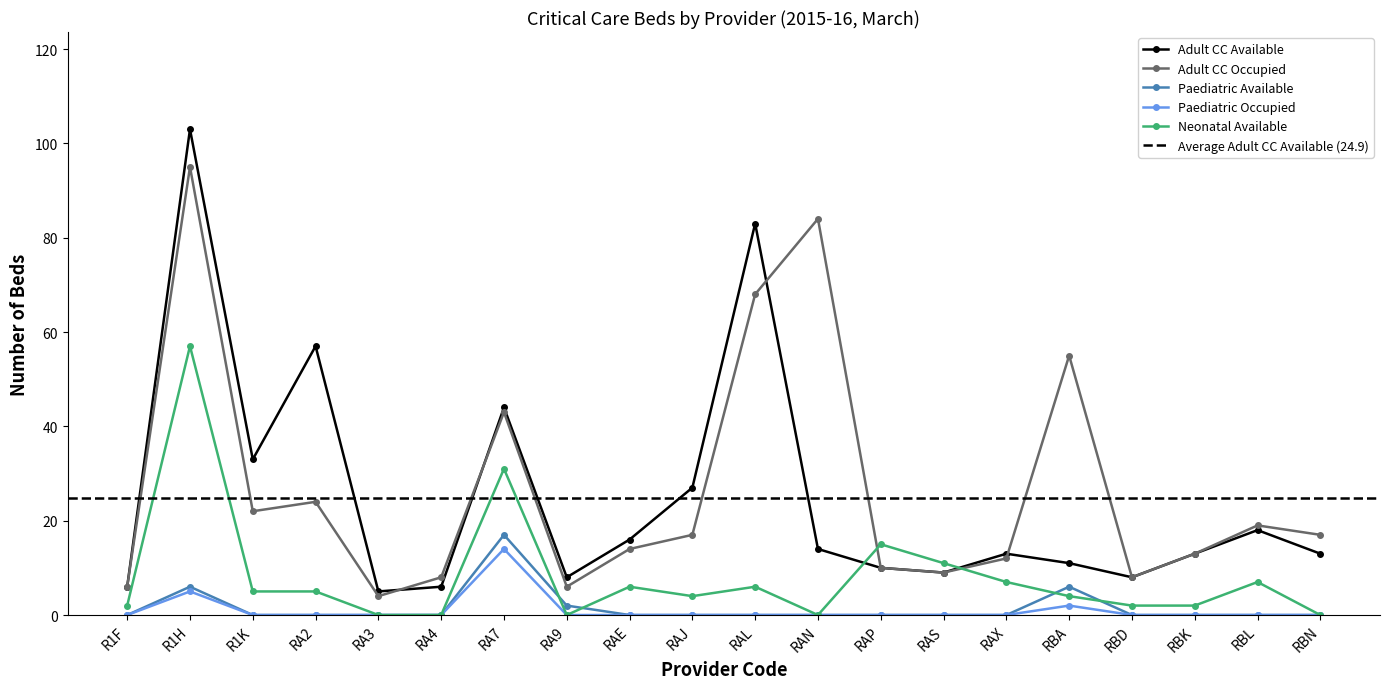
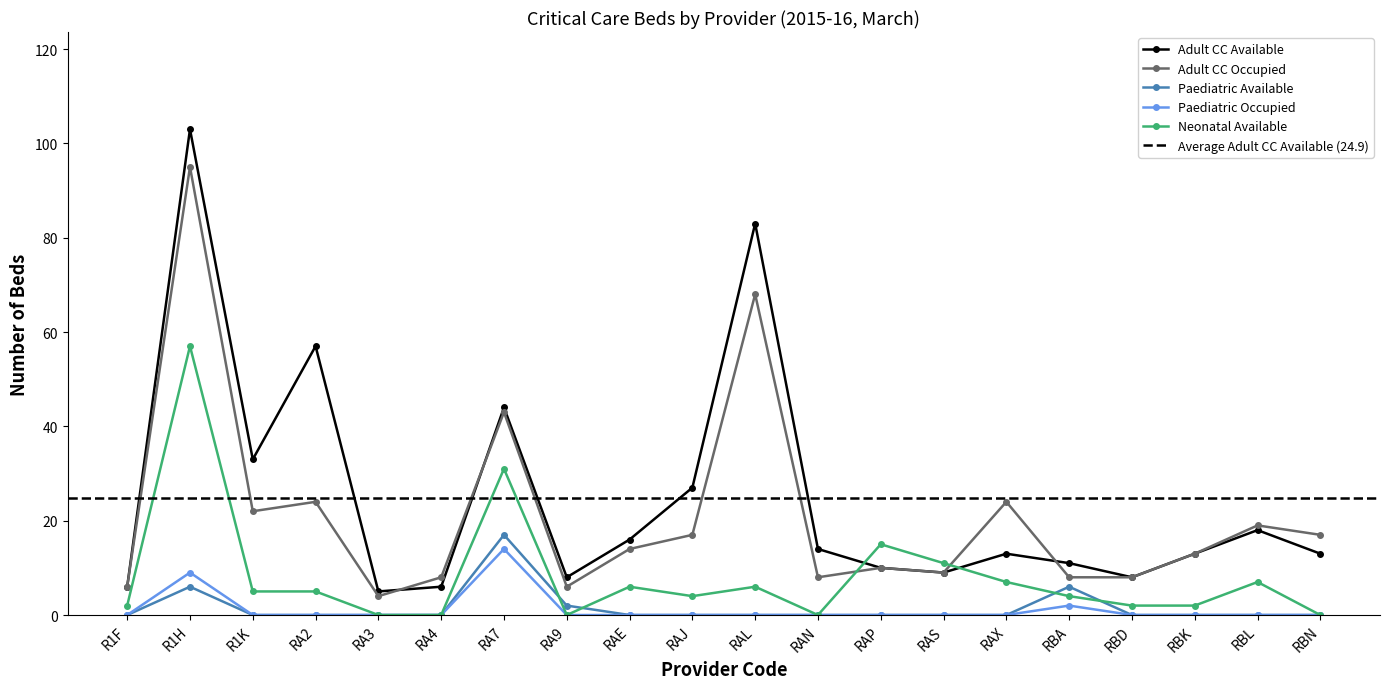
  {
    "Adult CC Available": {
      "R1H": 103,
      "R1K": 33,
      "RA2": 57,
      "RA3": 5,
      "RA4": 6,
      "RA7": 44,
      "RA9": 8,
      "RAE": 16,
      "RAJ": 27,
      "RAL": 83,
      "RAN": 14,
      "RAX": 13,
      "RBA": 11,
      "RBL": 18,
      "RBN": 13
    },
    "Adult CC Occupied": {
      "R1H": 95,
      "R1K": 22,
      "RA2": 24,
      "RA3": 4,
      "RA4": 8,
      "RA7": 43,
      "RA9": 6,
      "RAE": 14,
      "RAJ": 17,
      "RAL": 68,
-     "RAN": 84,
-     "RAX": 12,
-     "RBA": 55,
+     "RAN": 8,
+     "RAX": 24,
+     "RBA": 8,
      "RBL": 19,
      "RBN": 17
    },
    "Paediatric Available": {
      "R1H": 6,
      "RA7": 17,
      "RA9": 2,
      "RBA": 6
    },
    "Paediatric Occupied": {
-     "R1H": 5,
+     "R1H": 9,
      "RA7": 14,
      "RBA": 2
    },
    "Neonatal Available": {
      "R1F": 2,
      "R1H": 57,
      "R1K": 5,
      "RA2": 5,
      "RA7": 31,
      "RAE": 6,
      "RAJ": 4,
      "RAL": 6,
      "RAP": 15,
      "RAS": 11,
      "RAX": 7,
      "RBA": 4,
      "RBD": 2,
      "RBK": 2,
      "RBL": 7
    }
  }
